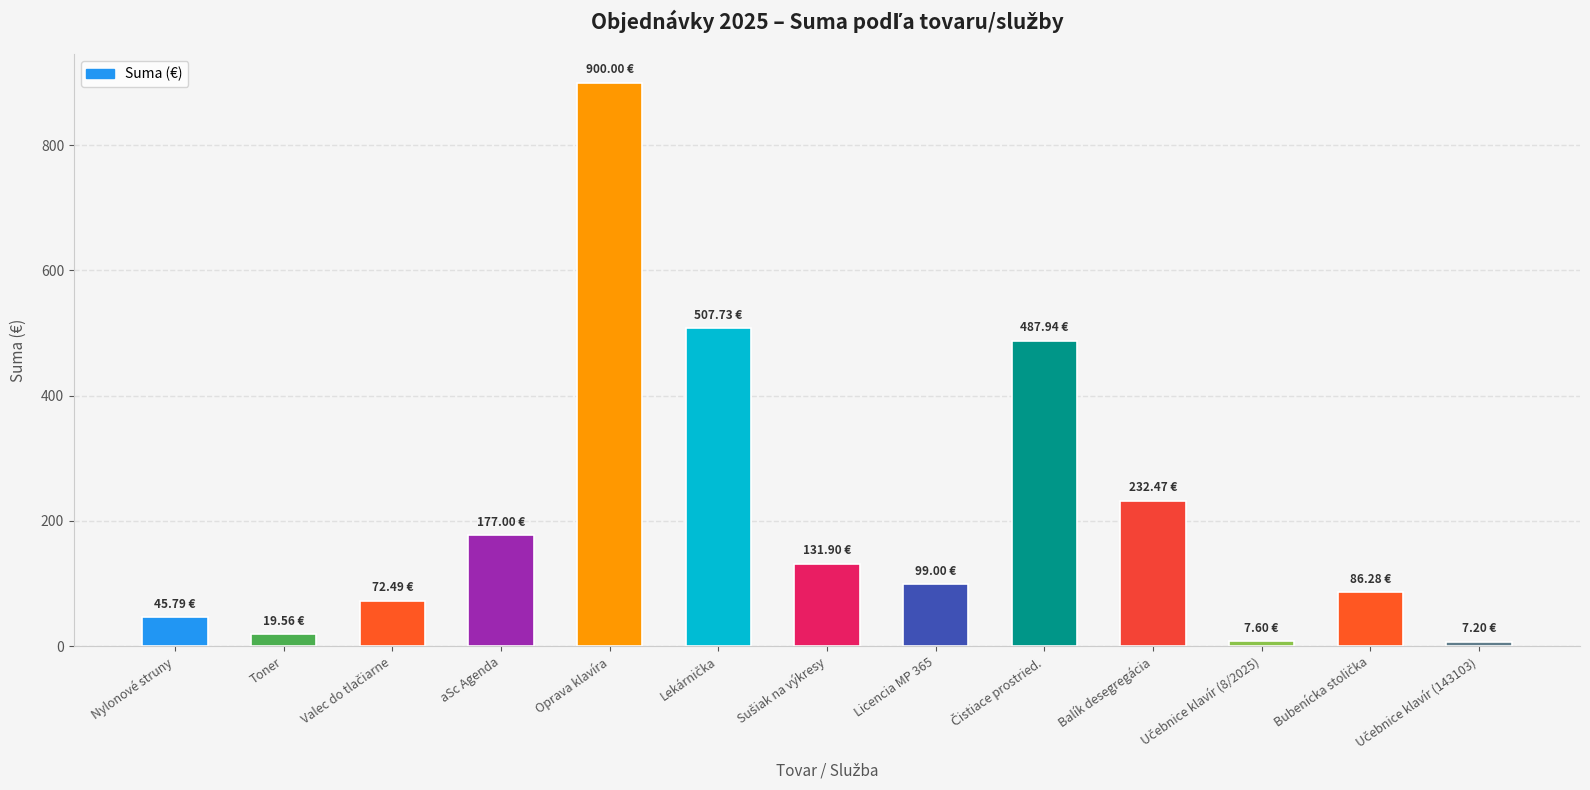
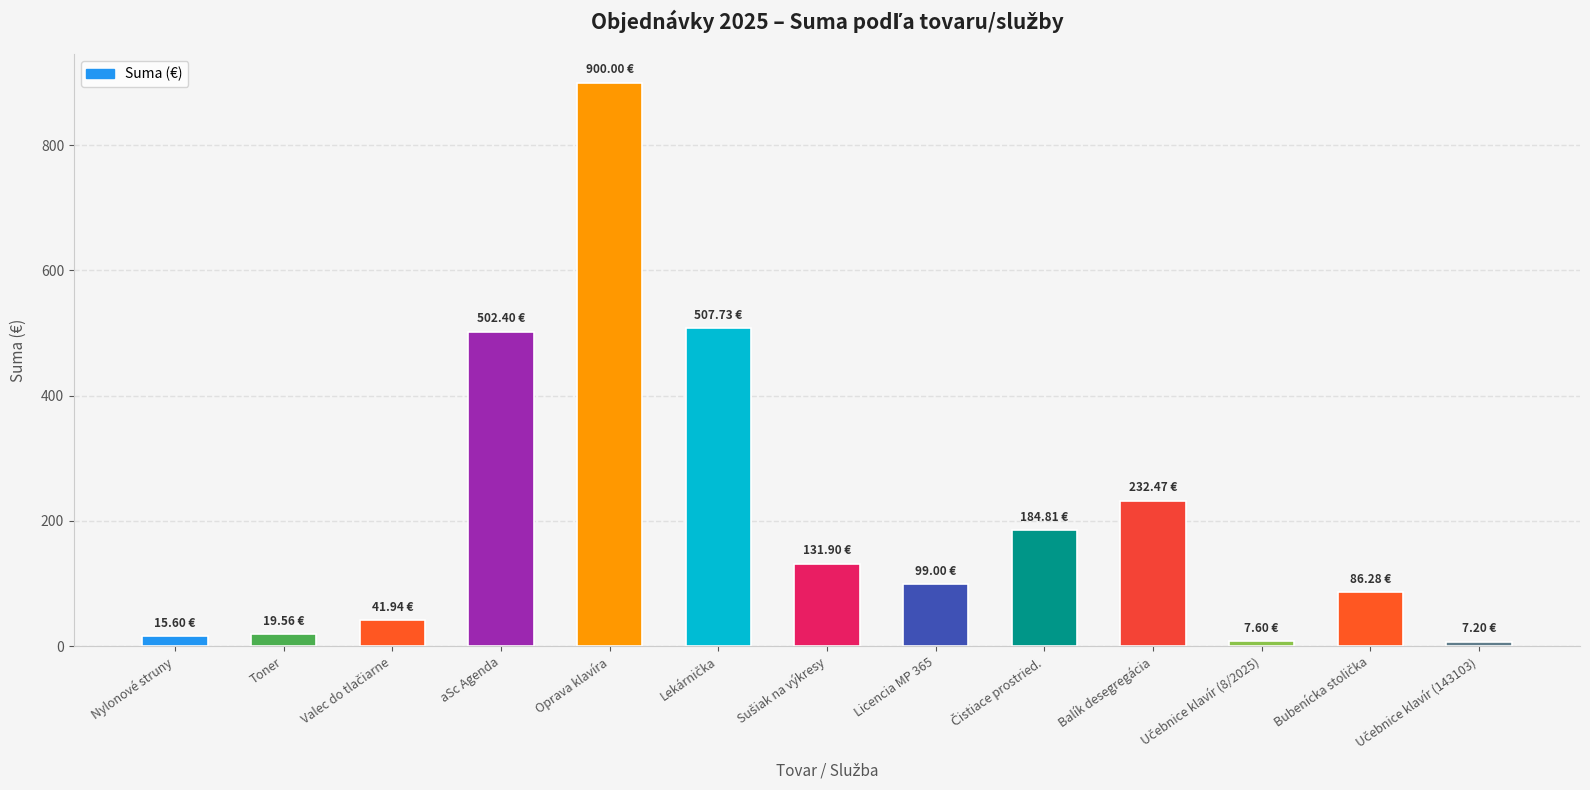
  {
-   "Nylonové struny": 45.79,
+   "Nylonové struny": 15.60,
    "Toner": 19.56,
-   "Valec do tlačiarne": 72.49,
-   "aSc Agenda": 177.00,
+   "Valec do tlačiarne": 41.94,
+   "aSc Agenda": 502.40,
    "Oprava klavíra": 900.00,
    "Lekárnička": 507.73,
    "Sušiak na výkresy": 131.90,
    "Licencia MP 365": 99.00,
-   "Čistiace prostried.": 487.94,
+   "Čistiace prostried.": 184.81,
    "Balík desegregácia": 232.47,
    "Učebnice klavír (8/2025)": 7.60,
    "Bubenícka stolička": 86.28,
    "Učebnice klavír (143103)": 7.20
  }
